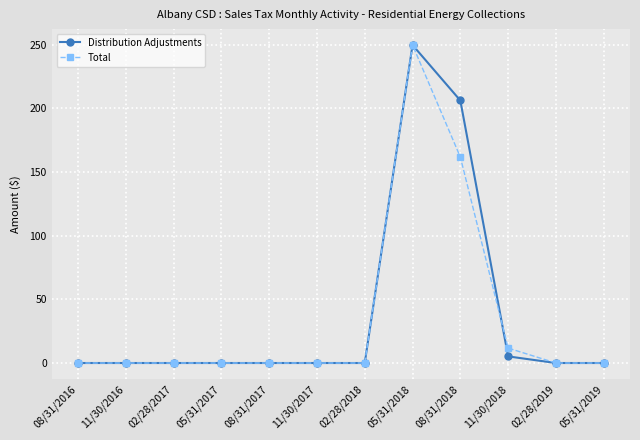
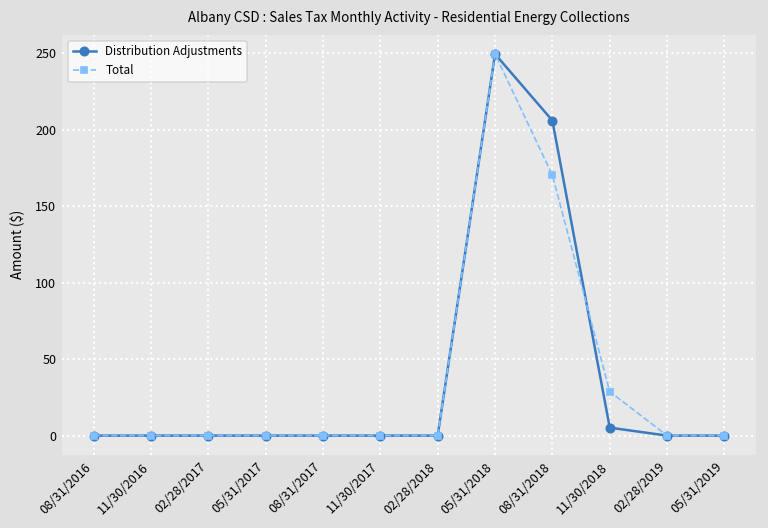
  {
    "Distribution Adjustments": {
      "08/31/2018": 206,
      "11/30/2018": 5
    },
    "Total": {
-     "08/31/2018": 162,
-     "11/30/2018": 12
+     "08/31/2018": 170,
+     "11/30/2018": 29
    }
  }
